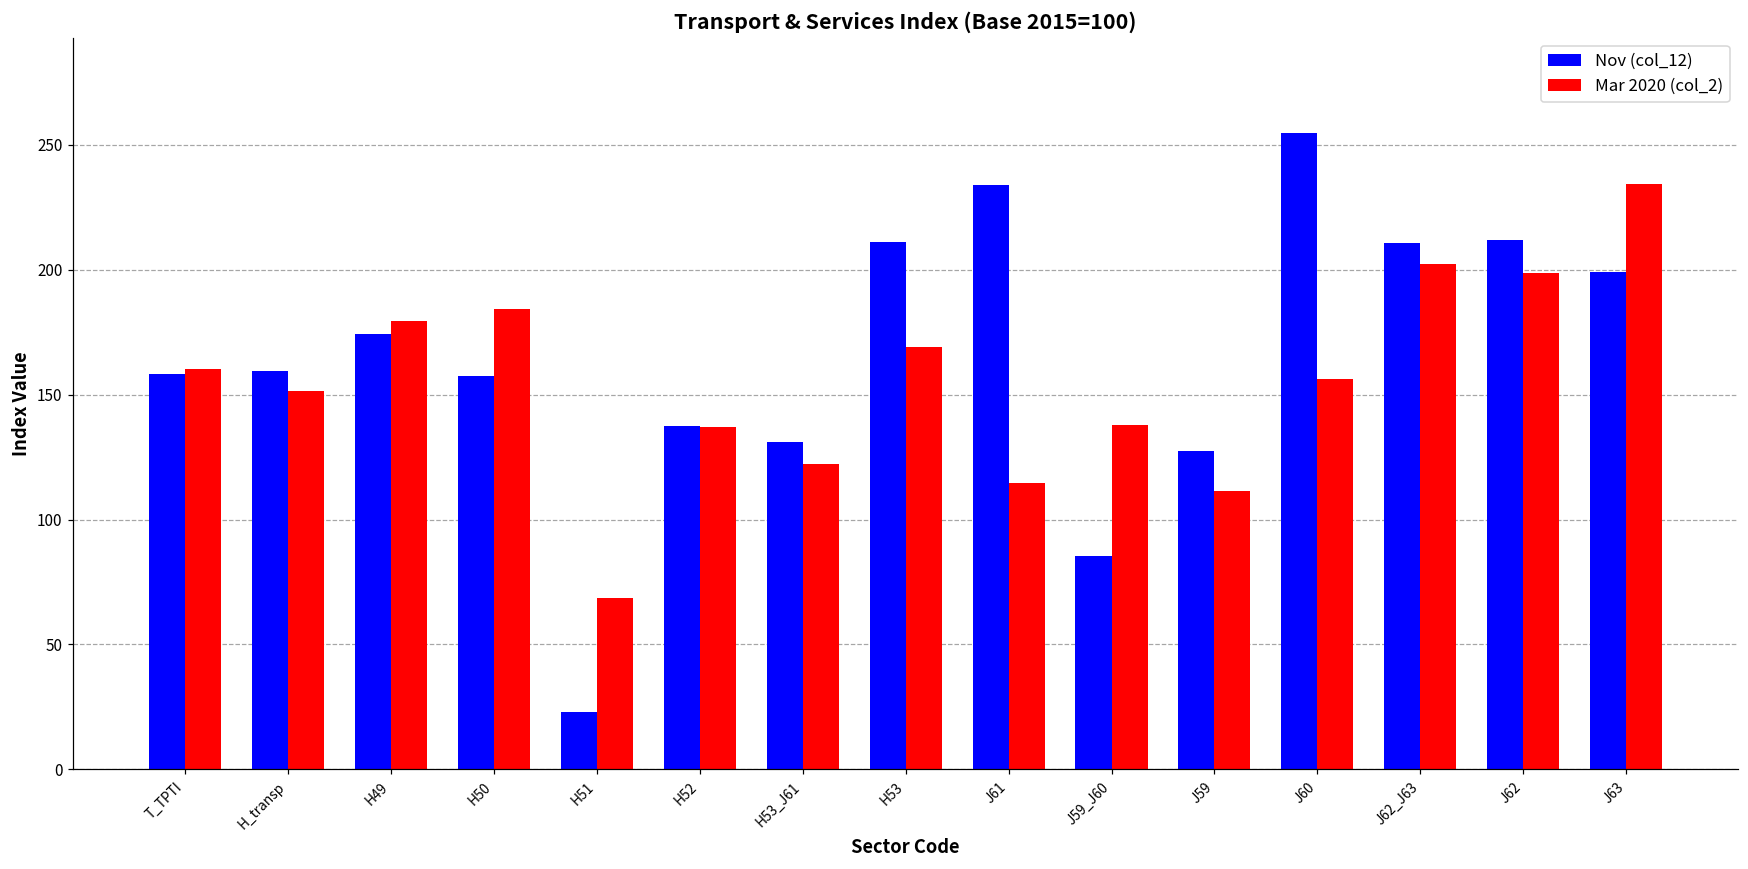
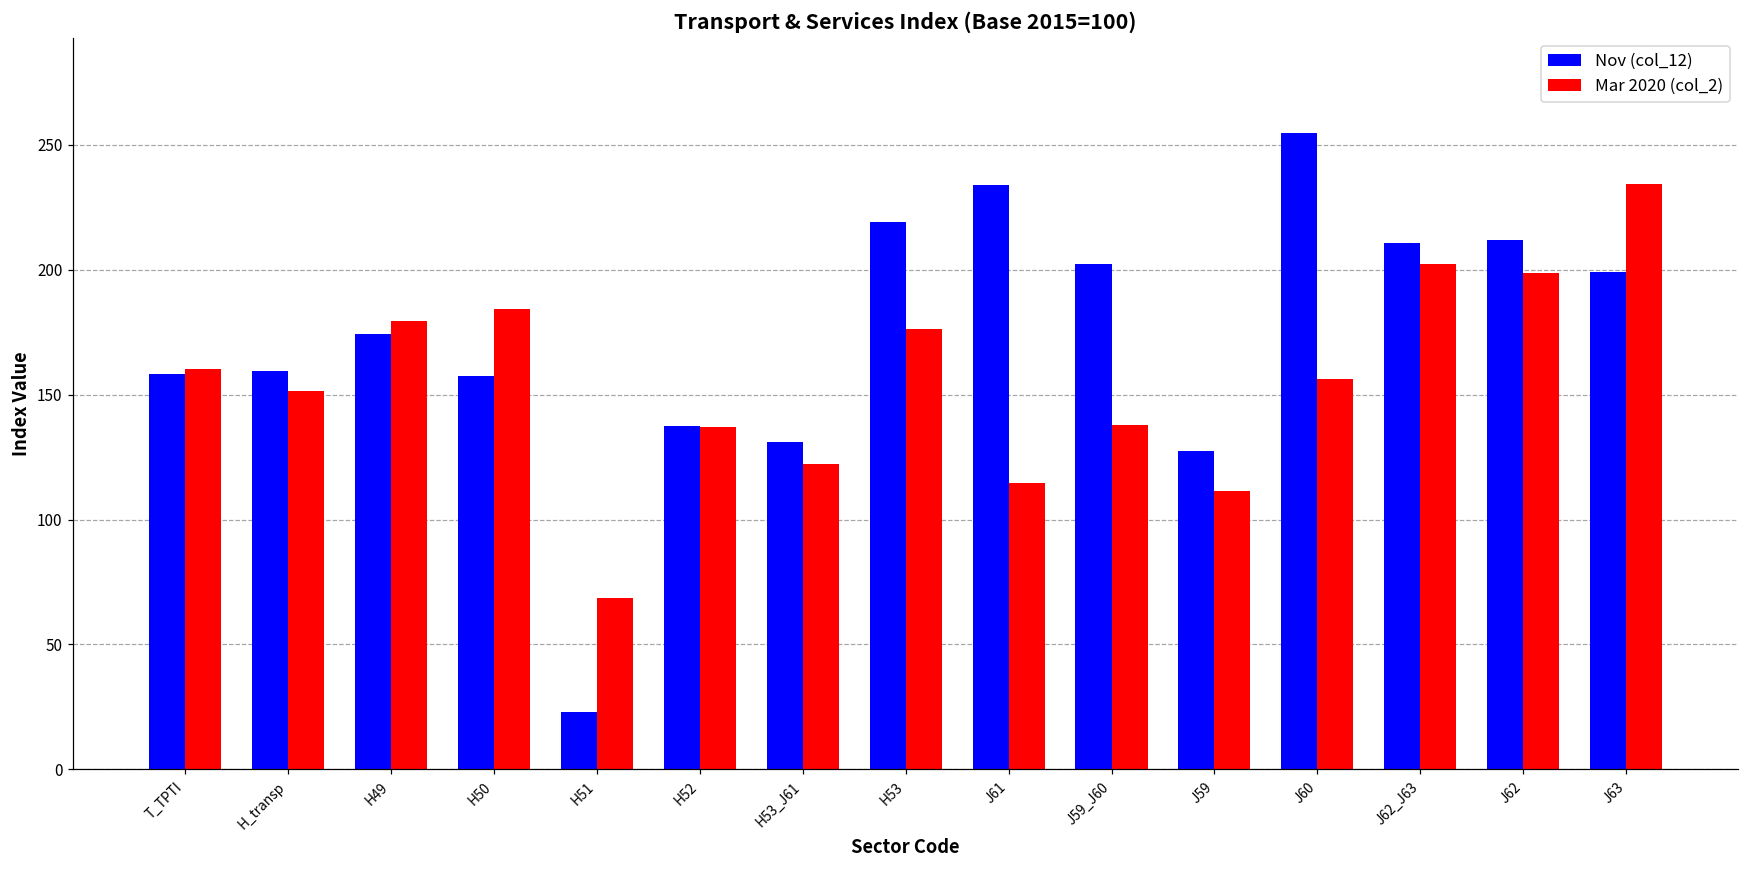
  {
    "Nov (col_12)": {
      "T_TPTI": 158,
      "H_transp": 159,
      "H49": 174,
      "H50": 157,
      "H51": 23,
      "H52": 138,
      "H53_J61": 131,
-     "H53": 211,
+     "H53": 219,
      "J61": 234,
-     "J59_J60": 85,
+     "J59_J60": 202,
      "J59": 127,
      "J60": 255,
      "J62_J63": 211,
      "J62": 212,
      "J63": 199
    },
    "Mar 2020 (col_2)": {
      "T_TPTI": 160,
      "H_transp": 152,
      "H49": 180,
      "H50": 184,
      "H51": 69,
      "H52": 137,
      "H53_J61": 122,
-     "H53": 169,
+     "H53": 176,
      "J61": 115,
      "J59_J60": 138,
      "J59": 111,
      "J60": 156,
      "J62_J63": 202,
      "J62": 199,
      "J63": 234
    }
  }
